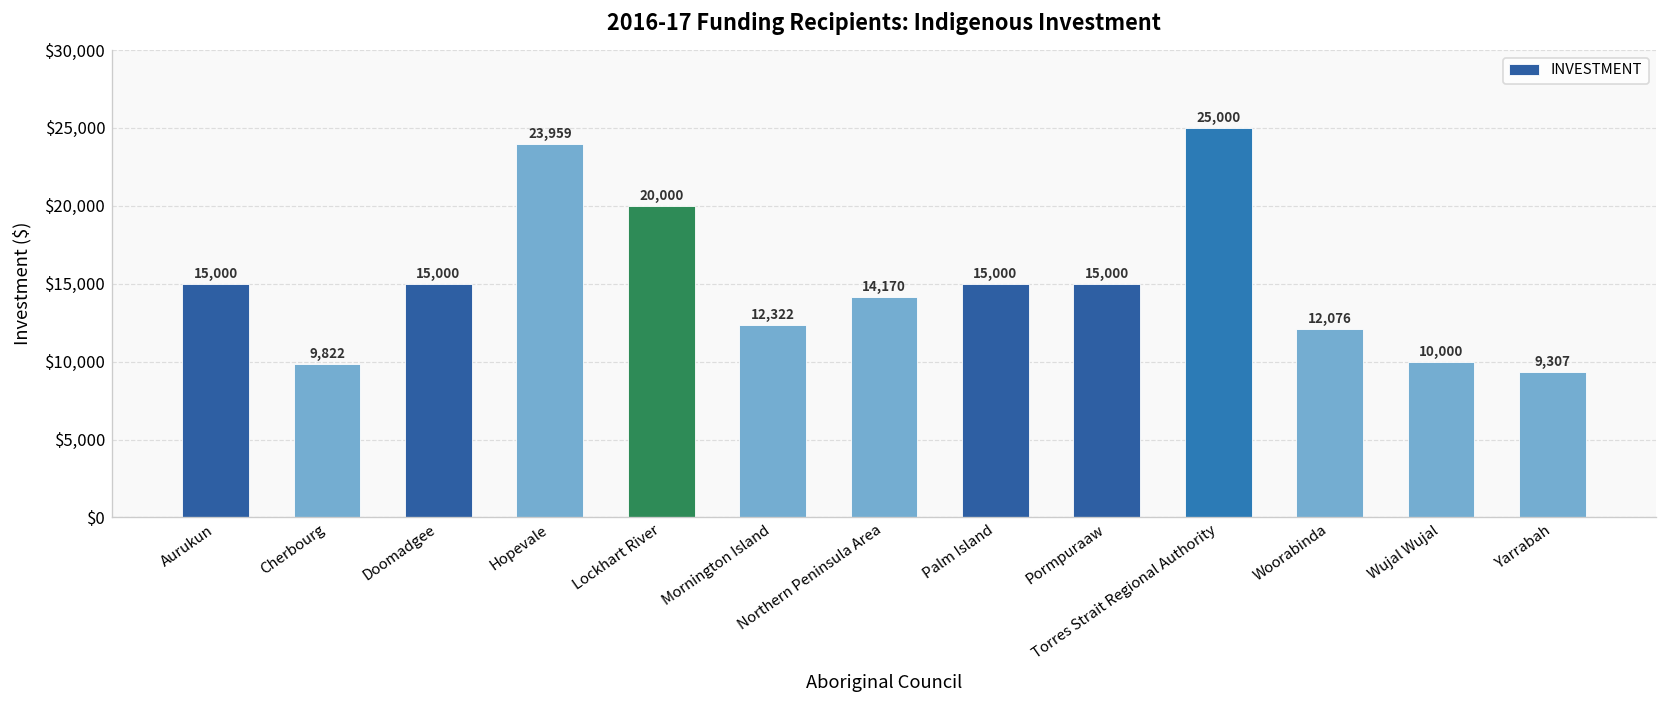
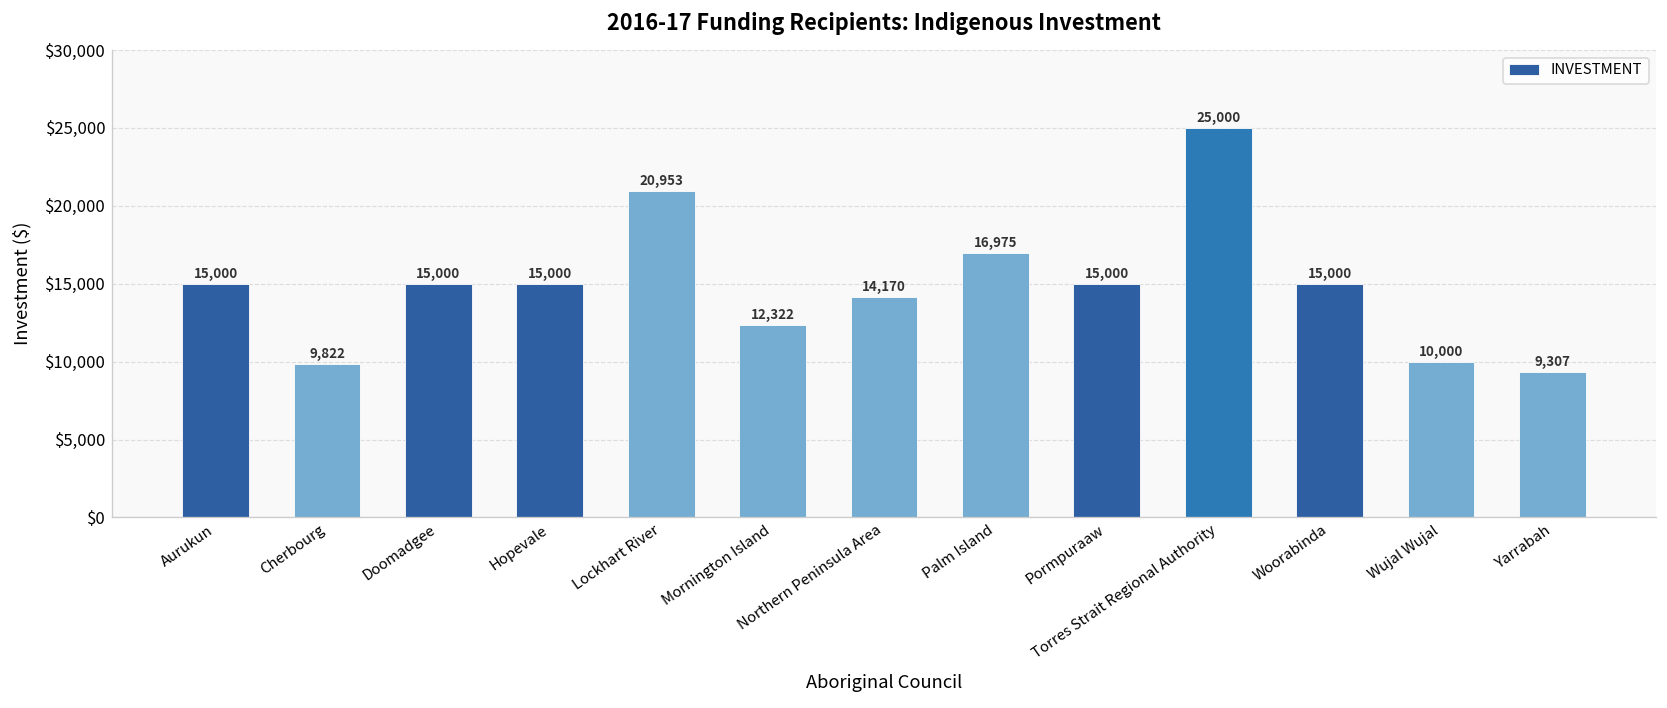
  {
    "Aurukun": "15,000",
    "Cherbourg": "9,822",
    "Doomadgee": "15,000",
-   "Hopevale": "23,959",
-   "Lockhart River": "20,000",
+   "Hopevale": "15,000",
+   "Lockhart River": "20,953",
    "Mornington Island": "12,322",
    "Northern Peninsula Area": "14,170",
-   "Palm Island": "15,000",
+   "Palm Island": "16,975",
    "Pormpuraaw": "15,000",
    "Torres Strait Regional Authority": "25,000",
-   "Woorabinda": "12,076",
+   "Woorabinda": "15,000",
    "Wujal Wujal": "10,000",
    "Yarrabah": "9,307"
  }
